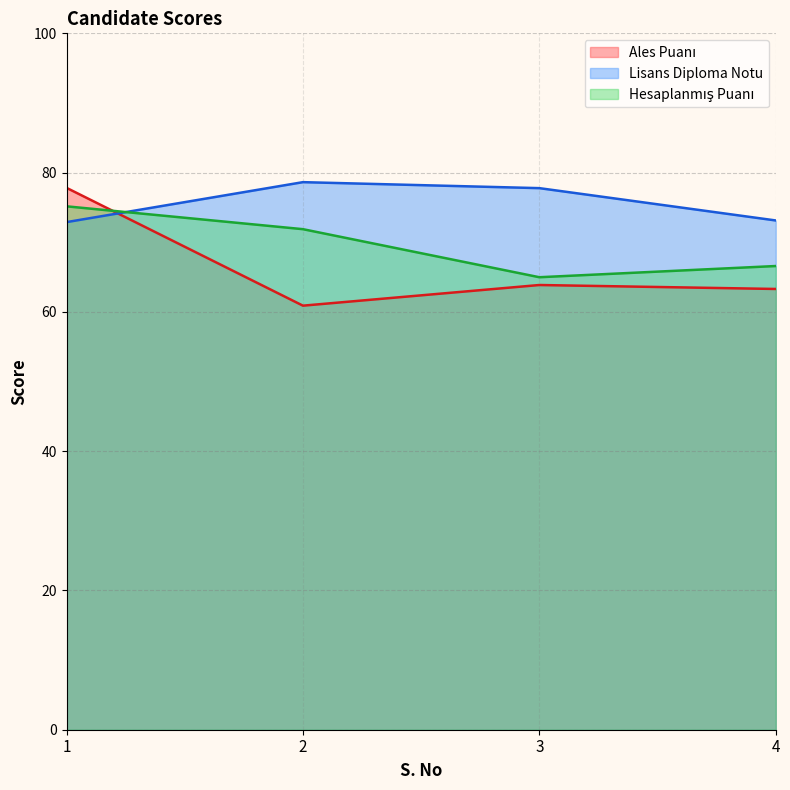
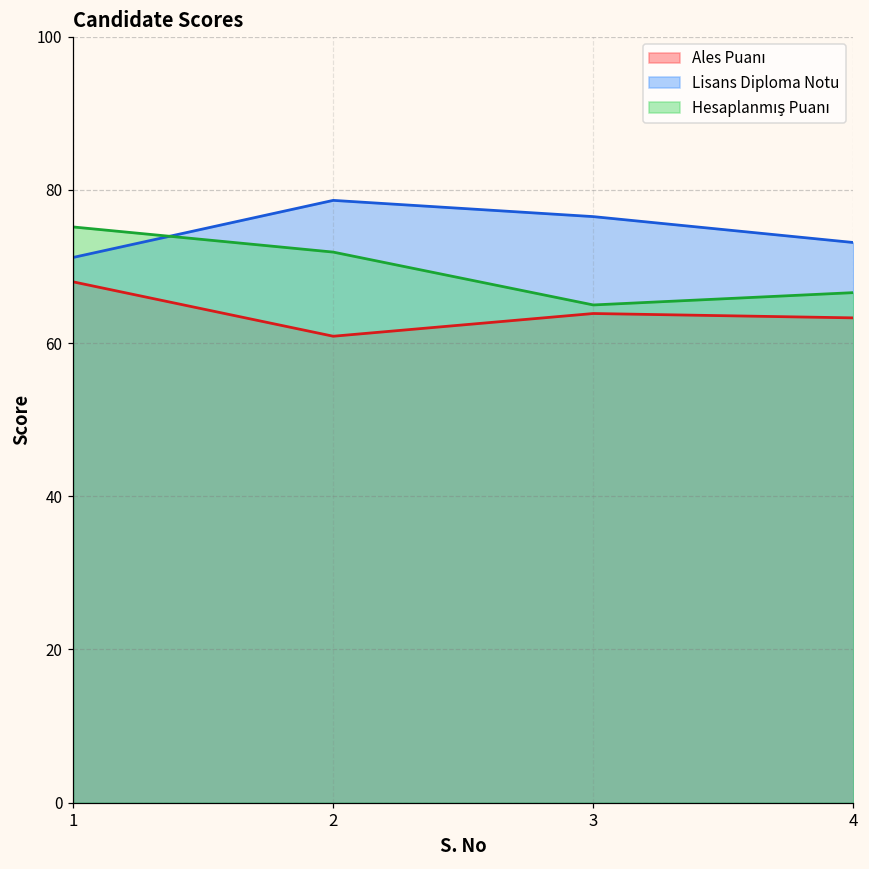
  {
    "Ales Puanı": {
-     "1": 78,
+     "1": 68,
      "2": 61,
      "3": 64,
      "4": 63
    },
    "Lisans Diploma Notu": {
-     "1": 73,
+     "1": 71,
      "2": 79,
-     "3": 78,
+     "3": 77,
      "4": 73
    },
    "Hesaplanmış Puanı": {
      "1": 75,
      "2": 72,
      "3": 65,
      "4": 67
    }
  }
